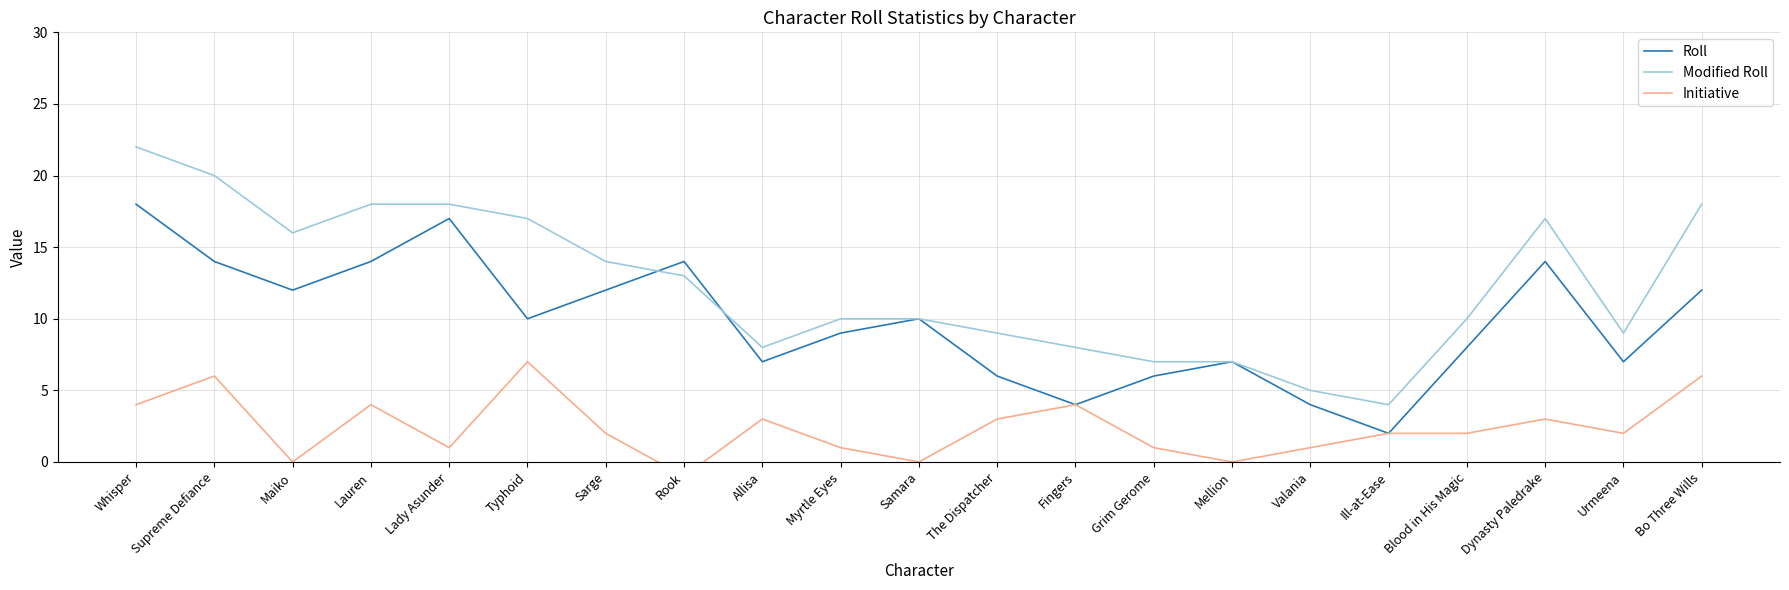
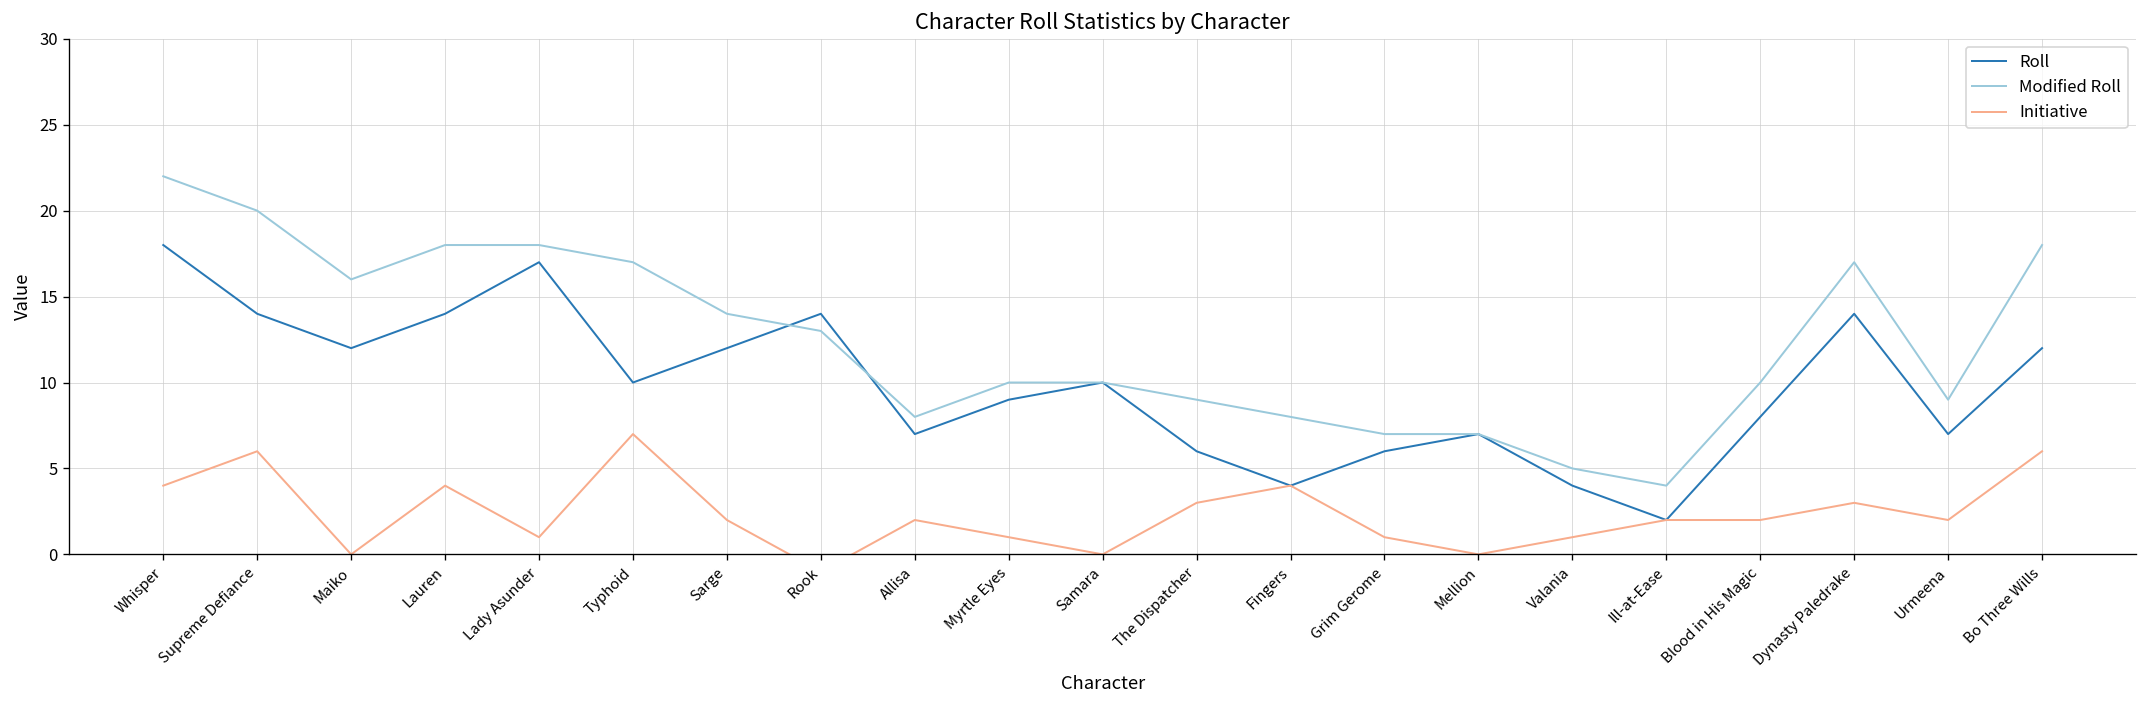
  {
    "Roll": {
      "Whisper": 18,
      "Supreme Defiance": 14,
      "Maiko": 12,
      "Lauren": 14,
      "Lady Asunder": 17,
      "Typhoid": 10,
      "Sarge": 12,
      "Rook": 14,
      "Allisa": 7,
      "Myrtle Eyes": 9,
      "The Dispatcher": 6,
      "Grim Gerome": 6,
      "Valania": 4,
      "Blood in His Magic": 8,
      "Dynasty Paledrake": 14,
      "Urmeena": 7,
      "Bo Three Wills": 12
    },
    "Modified Roll": {
      "Whisper": 22,
      "Supreme Defiance": 20,
      "Maiko": 16,
      "Lauren": 18,
      "Lady Asunder": 18,
      "Typhoid": 17,
      "Sarge": 14,
      "Rook": 13,
      "Allisa": 8,
      "Myrtle Eyes": 10,
      "The Dispatcher": 9,
      "Fingers": 8,
      "Grim Gerome": 7,
      "Valania": 5,
      "Ill-at-Ease": 4,
      "Blood in His Magic": 10,
      "Dynasty Paledrake": 17,
      "Urmeena": 9,
      "Bo Three Wills": 18
    },
    "Initiative": {
      "Whisper": 4,
      "Supreme Defiance": 6,
      "Maiko": 0,
      "Lauren": 4,
      "Lady Asunder": 1,
      "Typhoid": 7,
      "Sarge": 2,
-     "Allisa": 3,
+     "Allisa": 2,
      "Myrtle Eyes": 1,
      "Samara": 0,
      "The Dispatcher": 3,
      "Grim Gerome": 1,
      "Mellion": 0,
      "Valania": 1,
      "Blood in His Magic": 2,
      "Dynasty Paledrake": 3,
      "Urmeena": 2,
      "Bo Three Wills": 6
    }
  }
